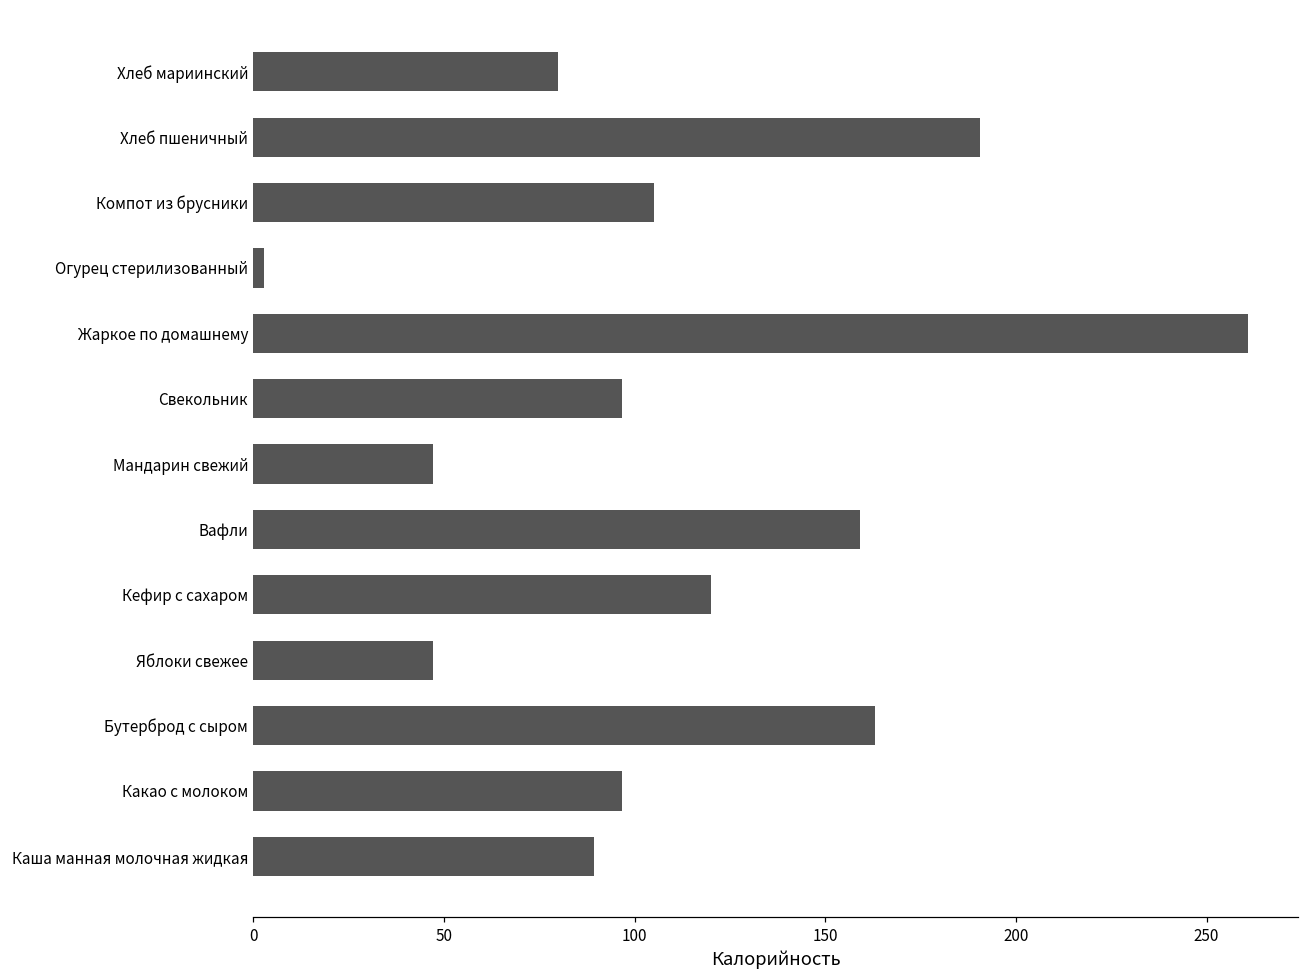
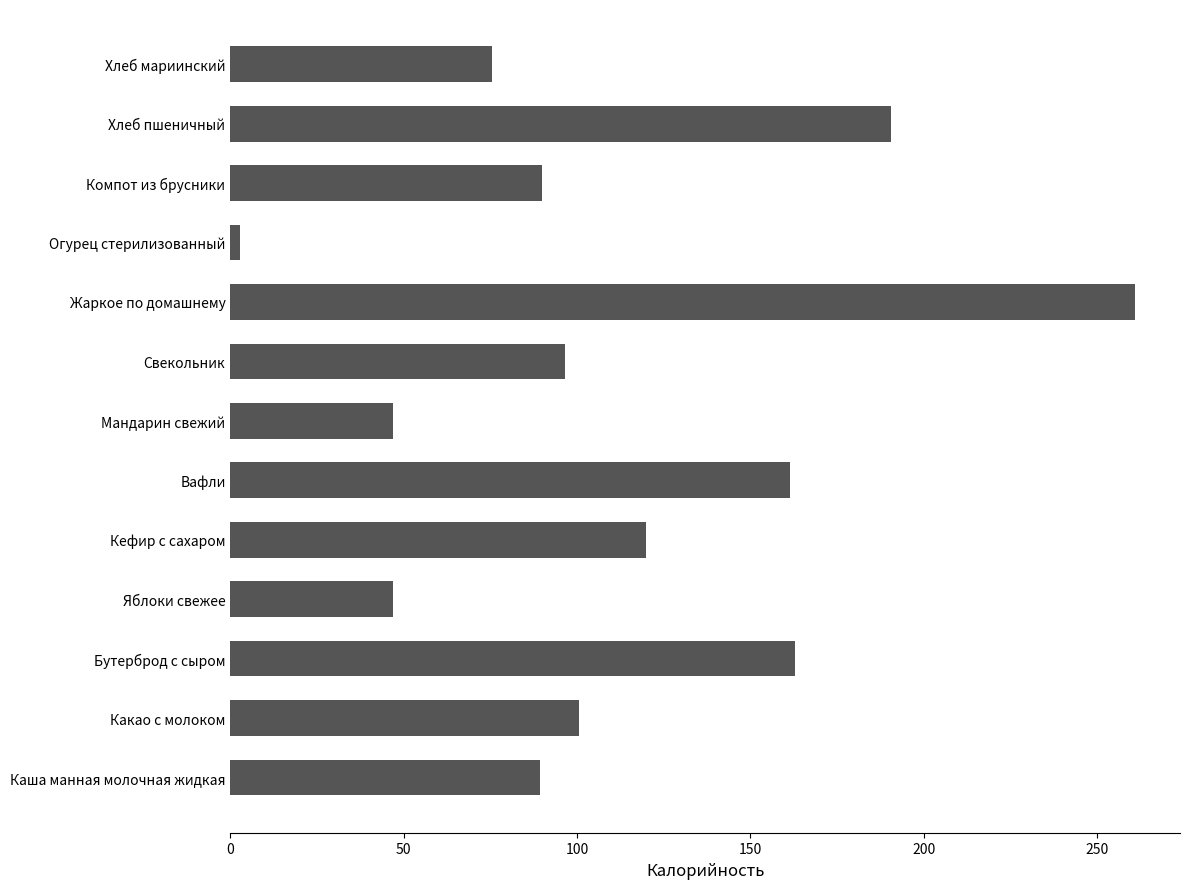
  {
-   "Хлеб мариинский": 80,
+   "Хлеб мариинский": 75,
    "Хлеб пшеничный": 191,
-   "Компот из брусники": 105,
+   "Компот из брусники": 90,
    "Огурец стерилизованный": 3,
    "Жаркое по домашнему": 261,
    "Свекольник": 97,
    "Мандарин свежий": 47,
-   "Вафли": 159,
+   "Вафли": 162,
    "Кефир с сахаром": 120,
    "Яблоки свежее": 47,
    "Бутерброд с сыром": 163,
-   "Какао с молоком": 97,
+   "Какао с молоком": 101,
    "Каша манная молочная жидкая": 89
  }
